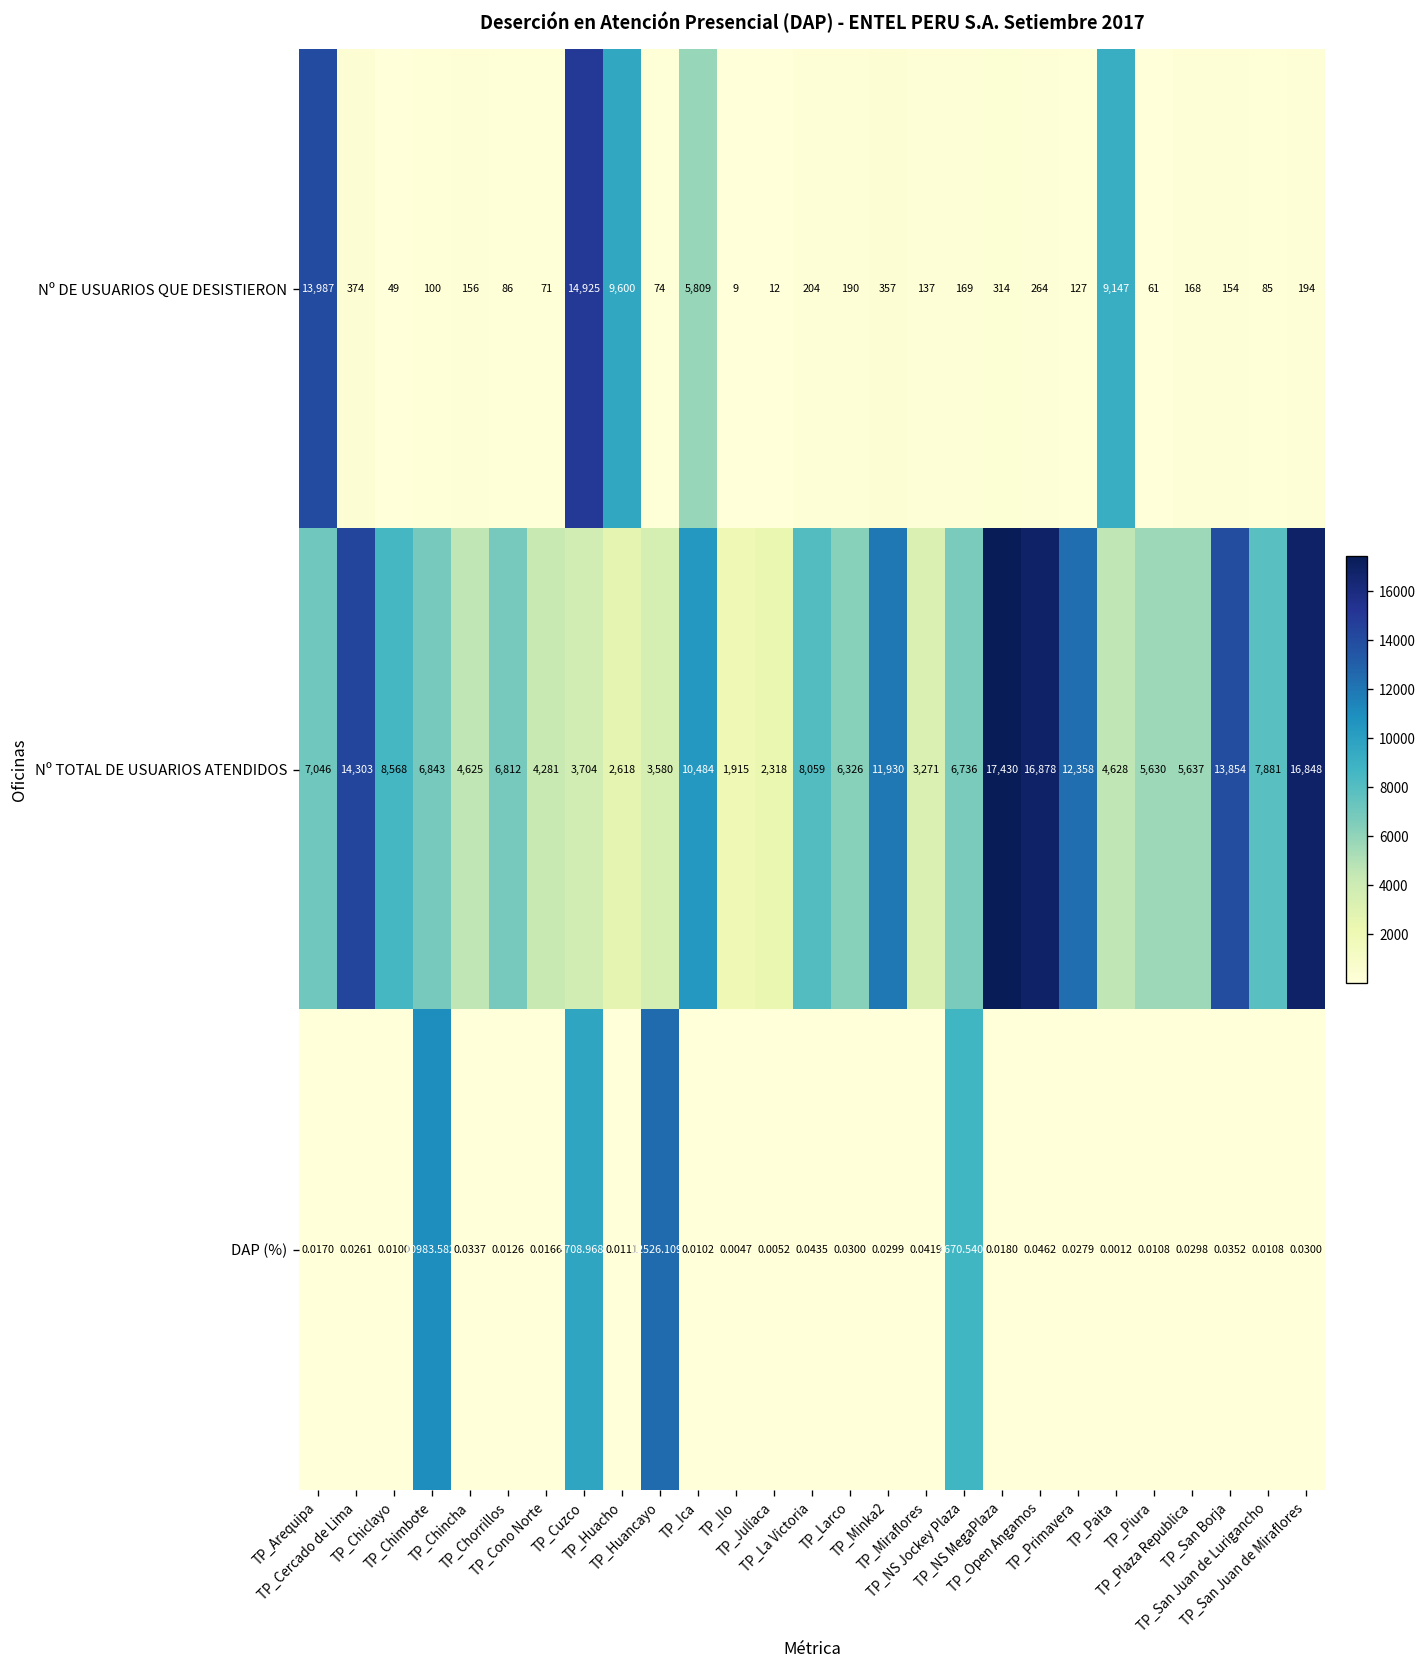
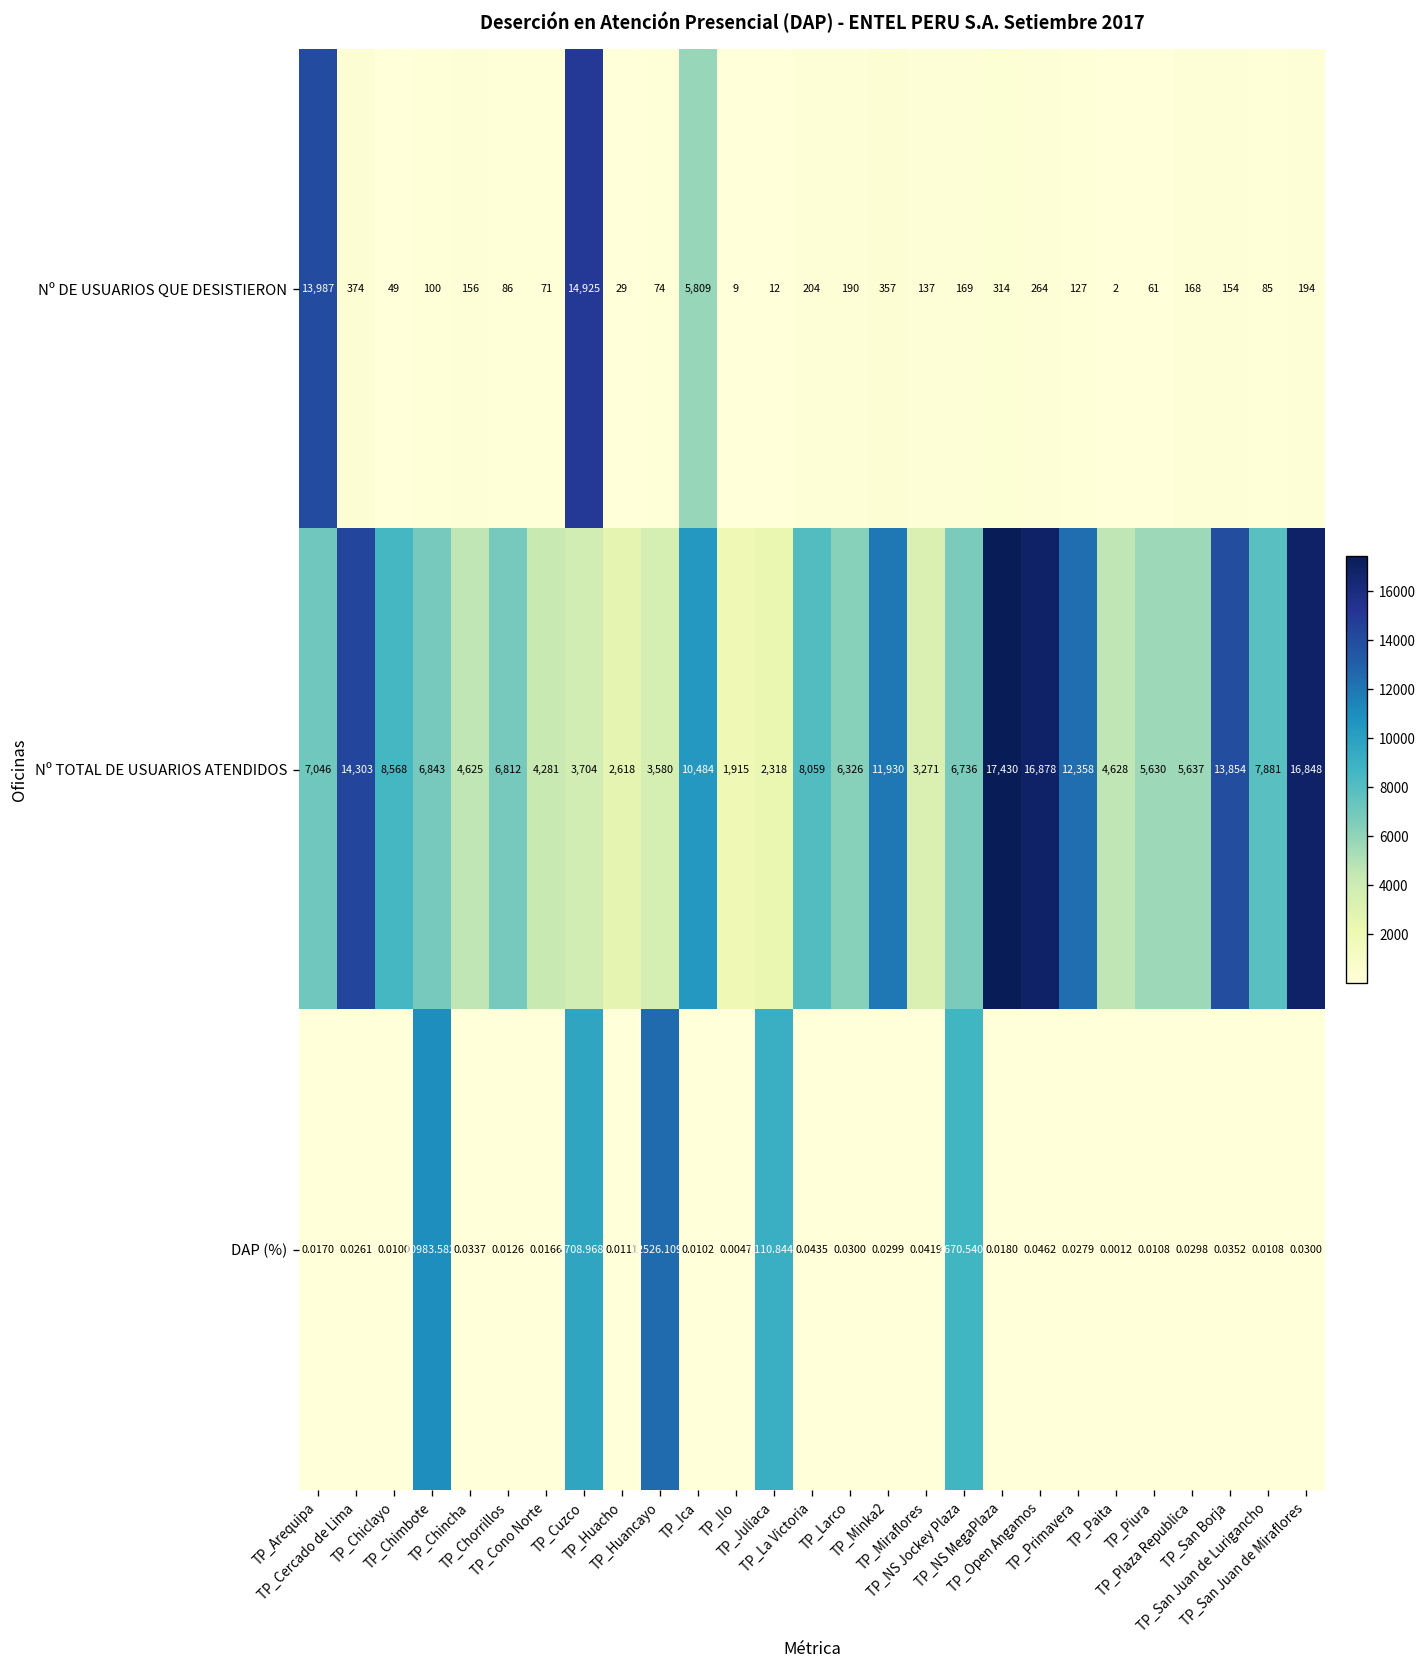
  {
    "Nº DE USUARIOS QUE DESISTIERON": {
      "TP_Arequipa": "13,987",
      "TP_Cercado de Lima": "374",
      "TP_Chiclayo": "49",
      "TP_Chimbote": "100",
      "TP_Chincha": "156",
      "TP_Chorrillos": "86",
      "TP_Cono Norte": "71",
      "TP_Cuzco": "14,925",
-     "TP_Huacho": "9,600",
+     "TP_Huacho": "29",
      "TP_Huancayo": "74",
      "TP_Ica": "5,809",
      "TP_Ilo": "9",
      "TP_Juliaca": "12",
      "TP_La Victoria": "204",
      "TP_Larco": "190",
      "TP_Minka2": "357",
      "TP_Miraflores": "137",
      "TP_NS Jockey Plaza": "169",
      "TP_NS MegaPlaza": "314",
      "TP_Open Angamos": "264",
      "TP_Primavera": "127",
-     "TP_Paita": "9,147",
+     "TP_Paita": "2",
      "TP_Piura": "61",
      "TP_Plaza Republica": "168",
      "TP_San Borja": "154",
      "TP_San Juan de Lurigancho": "85",
      "TP_San Juan de Miraflores": "194"
    },
    "Nº TOTAL DE USUARIOS ATENDIDOS": {
      "TP_Arequipa": "7,046",
      "TP_Cercado de Lima": "14,303",
      "TP_Chiclayo": "8,568",
      "TP_Chimbote": "6,843",
      "TP_Chincha": "4,625",
      "TP_Chorrillos": "6,812",
      "TP_Cono Norte": "4,281",
      "TP_Cuzco": "3,704",
      "TP_Huacho": "2,618",
      "TP_Huancayo": "3,580",
      "TP_Ica": "10,484",
      "TP_Ilo": "1,915",
      "TP_Juliaca": "2,318",
      "TP_La Victoria": "8,059",
      "TP_Larco": "6,326",
      "TP_Minka2": "11,930",
      "TP_Miraflores": "3,271",
      "TP_NS Jockey Plaza": "6,736",
      "TP_NS MegaPlaza": "17,430",
      "TP_Open Angamos": "16,878",
      "TP_Primavera": "12,358",
      "TP_Paita": "4,628",
      "TP_Piura": "5,630",
      "TP_Plaza Republica": "5,637",
      "TP_San Borja": "13,854",
      "TP_San Juan de Lurigancho": "7,881",
      "TP_San Juan de Miraflores": "16,848"
    },
    "DAP (%)": {
      "TP_Arequipa": "0.0170",
      "TP_Cercado de Lima": "0.0261",
      "TP_Chimbote": "10983.5823",
      "TP_Chorrillos": "0.0126",
      "TP_Cono Norte": "0.0166",
      "TP_Cuzco": "9708.9681",
      "TP_Huancayo": "12526.1097",
      "TP_Ilo": "0.0047",
-     "TP_Juliaca": "0.0052",
+     "TP_Juliaca": "9110.8447",
      "TP_La Victoria": "0.0435",
      "TP_Larco": "0.0300",
      "TP_Minka2": "0.0299",
      "TP_Miraflores": "0.0419",
      "TP_NS Jockey Plaza": "8670.5404",
      "TP_NS MegaPlaza": "0.0180",
      "TP_Open Angamos": "0.0462",
      "TP_Primavera": "0.0279",
      "TP_Paita": "0.0012",
      "TP_Piura": "0.0108",
      "TP_Plaza Republica": "0.0298",
      "TP_San Borja": "0.0352",
      "TP_San Juan de Lurigancho": "0.0108",
      "TP_San Juan de Miraflores": "0.0300"
    }
  }
